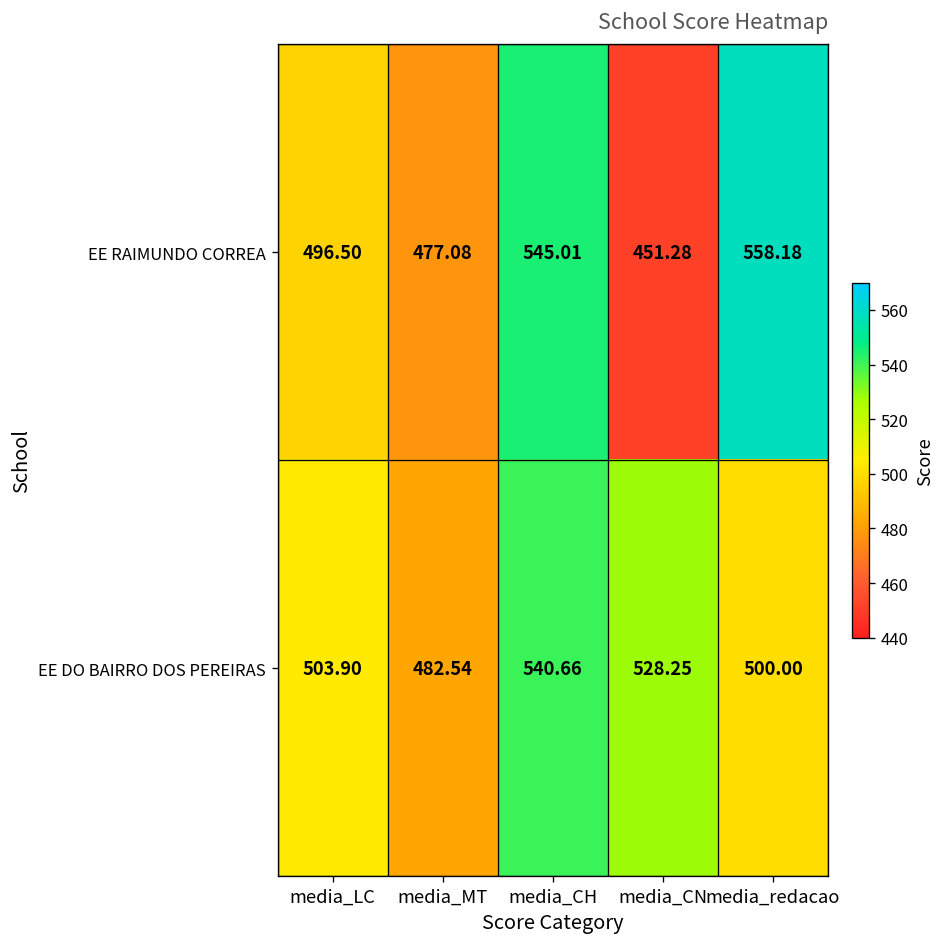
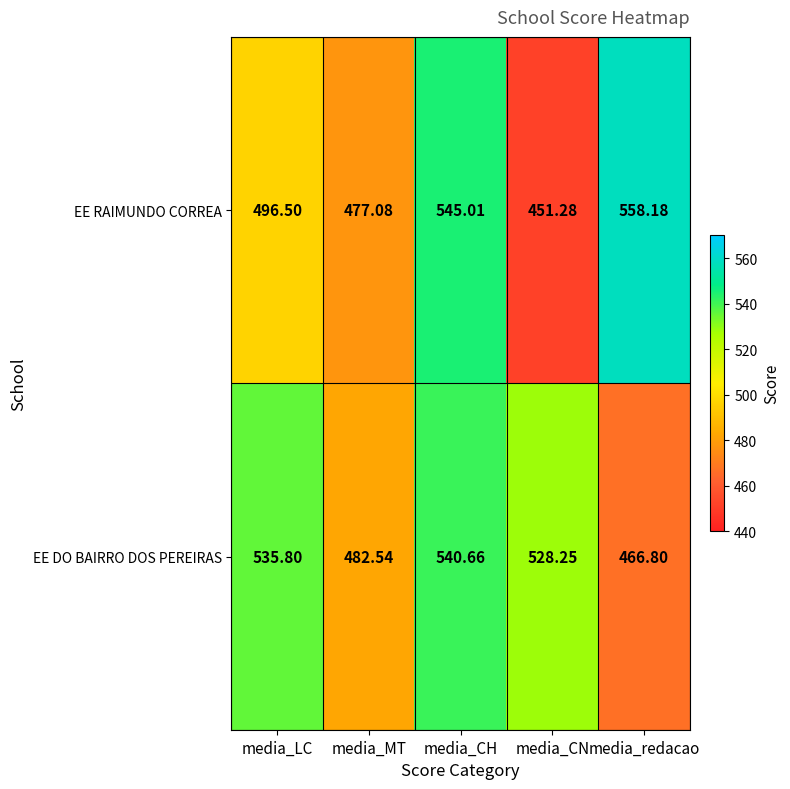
  {
    "EE RAIMUNDO CORREA": {
      "media_LC": 496.50,
      "media_MT": 477.08,
      "media_CH": 545.01,
      "media_CN": 451.28,
      "media_redacao": 558.18
    },
    "EE DO BAIRRO DOS PEREIRAS": {
-     "media_LC": 503.90,
+     "media_LC": 535.80,
      "media_MT": 482.54,
      "media_CH": 540.66,
      "media_CN": 528.25,
-     "media_redacao": 500.00
+     "media_redacao": 466.80
    }
  }
